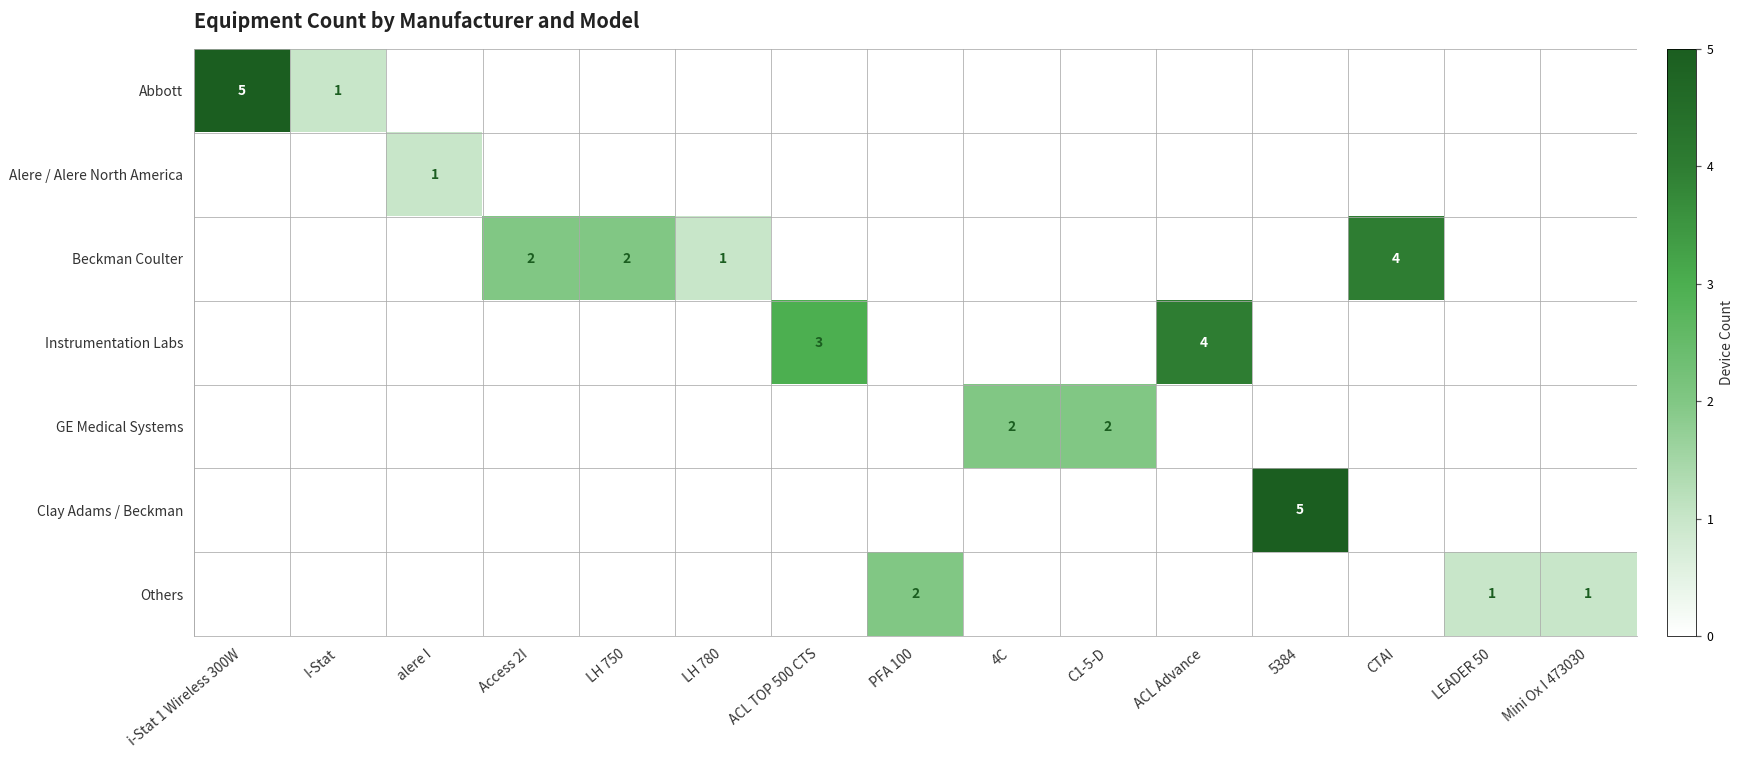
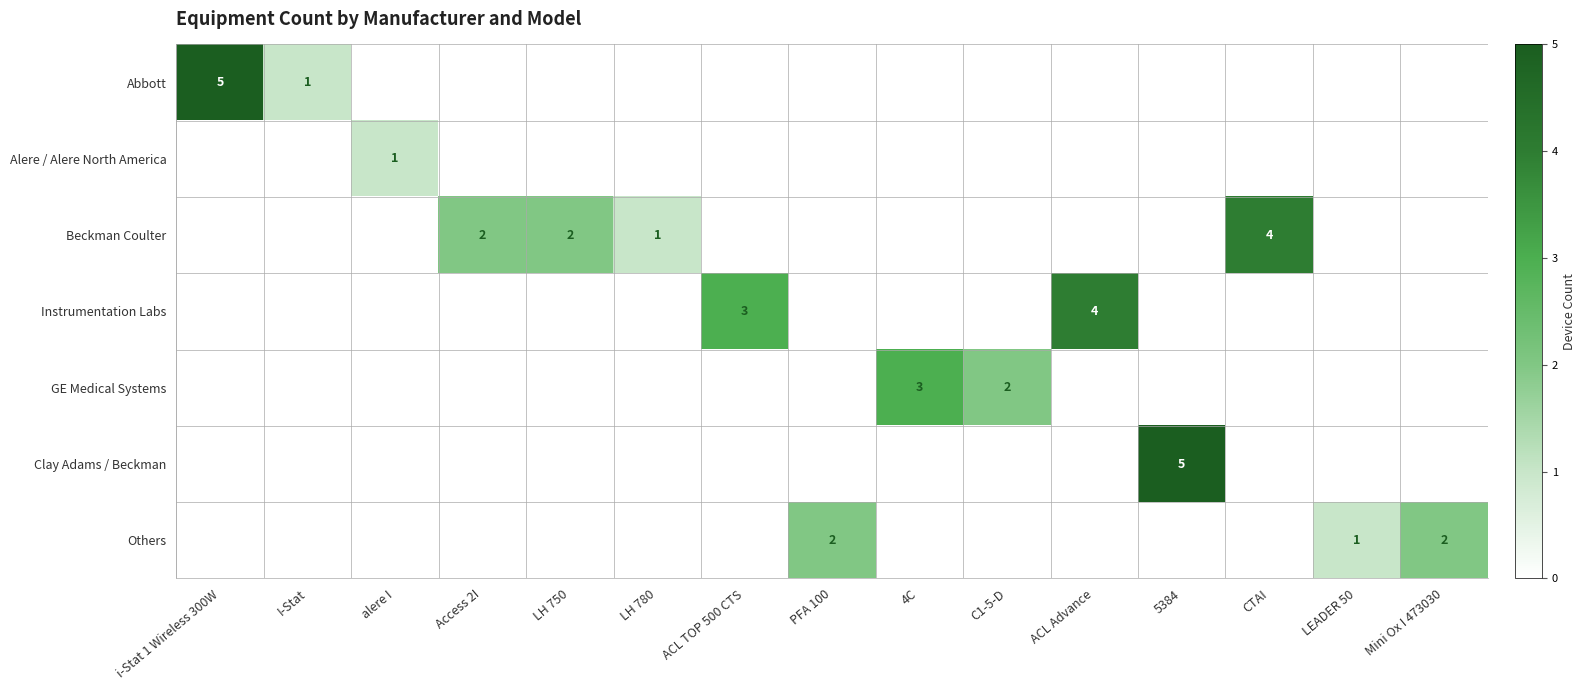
  {
    "Abbott": {
      "i-Stat 1 Wireless 300W": 5,
      "I-Stat": 1
    },
    "Alere / Alere North America": {
      "alere I": 1
    },
    "Beckman Coulter": {
      "Access 2I": 2,
      "LH 750": 2,
      "LH 780": 1,
      "CTAI": 4
    },
    "Instrumentation Labs": {
      "ACL TOP 500 CTS": 3,
      "ACL Advance": 4
    },
    "GE Medical Systems": {
-     "4C": 2,
+     "4C": 3,
      "C1-5-D": 2
    },
    "Clay Adams / Beckman": {
      "5384": 5
    },
    "Others": {
      "PFA 100": 2,
      "LEADER 50": 1,
-     "Mini Ox I 473030": 1
+     "Mini Ox I 473030": 2
    }
  }
